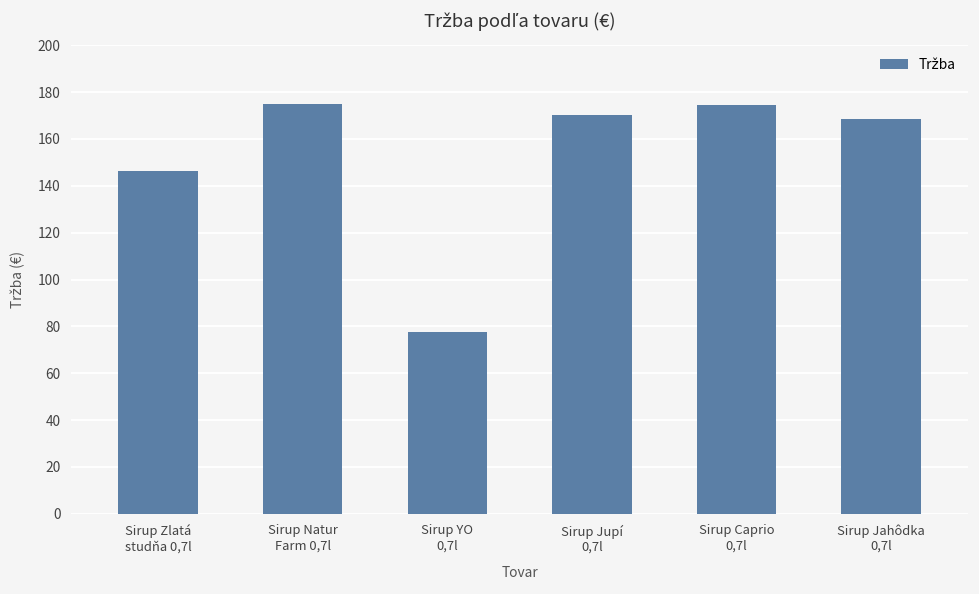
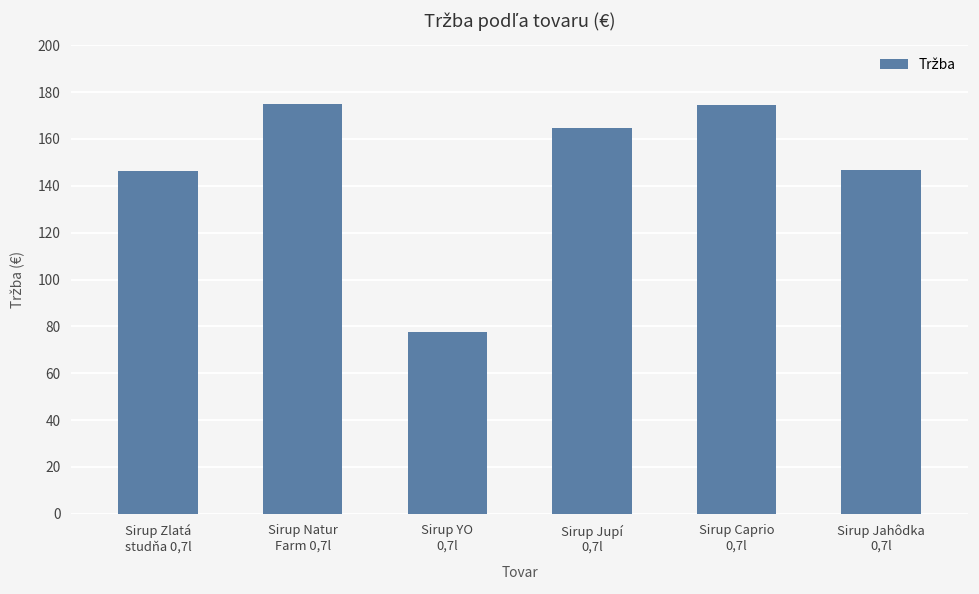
  {
    "Sirup Zlatá studňa 0,7l": 146,
    "Sirup Natur Farm 0,7l": 175,
    "Sirup YO 0,7l": 78,
-   "Sirup Jupí 0,7l": 170,
+   "Sirup Jupí 0,7l": 165,
    "Sirup Caprio 0,7l": 174,
-   "Sirup Jahôdka 0,7l": 169
+   "Sirup Jahôdka 0,7l": 147
  }
